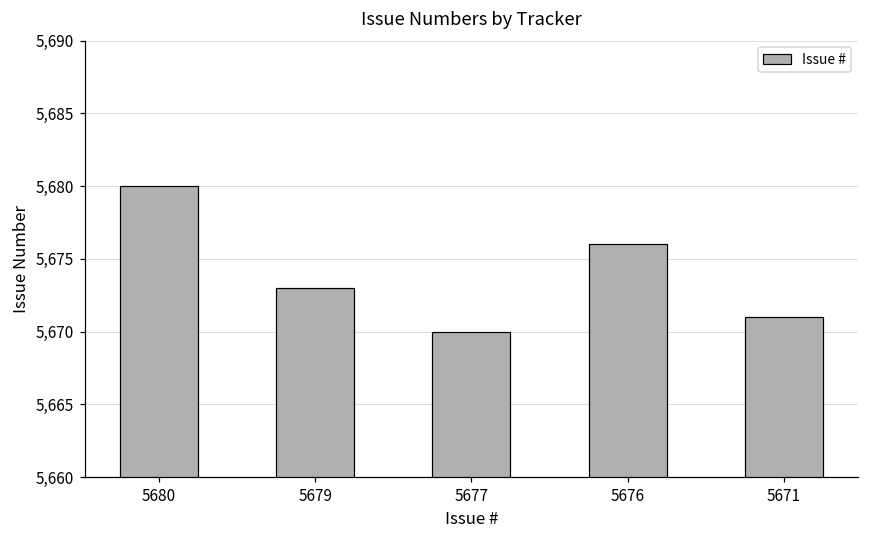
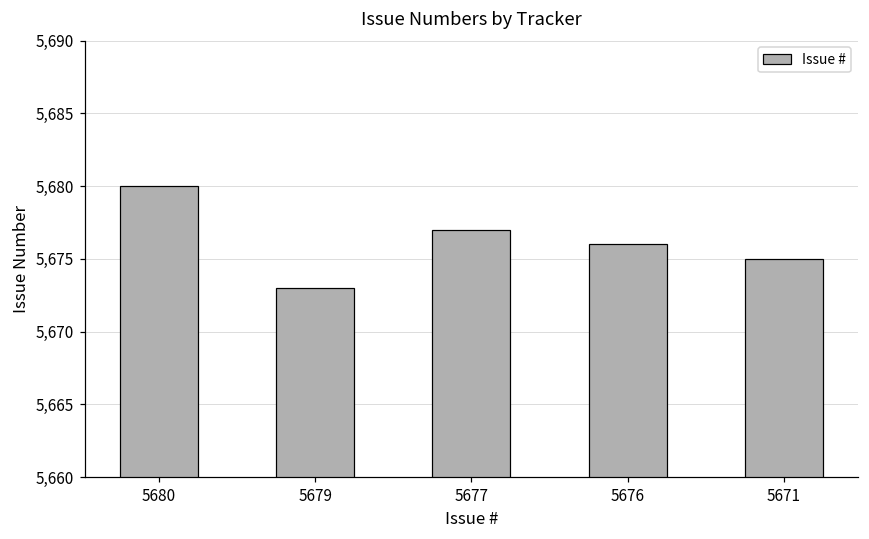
  {
    "5680": "5,680",
    "5679": "5,673",
-   "5677": "5,670",
+   "5677": "5,677",
    "5676": "5,676",
-   "5671": "5,671"
+   "5671": "5,675"
  }
